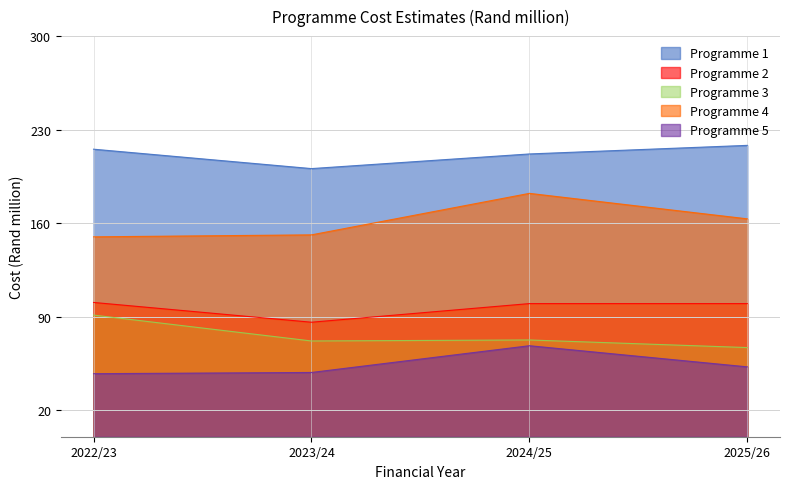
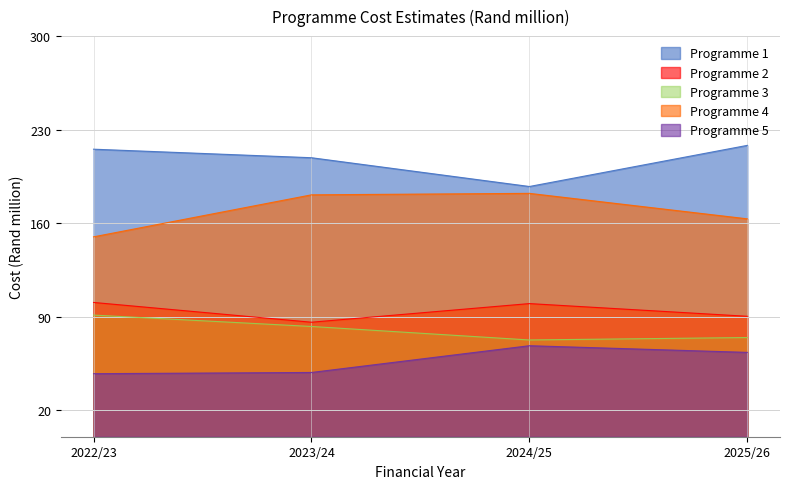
  {
    "Programme 1": {
      "2022/23": 215,
-     "2023/24": 201,
-     "2024/25": 212,
+     "2023/24": 209,
+     "2024/25": 187,
      "2025/26": 218
    },
    "Programme 2": {
      "2022/23": 101,
      "2023/24": 86,
      "2024/25": 100,
-     "2025/26": 100
+     "2025/26": 90
    },
    "Programme 3": {
      "2022/23": 91,
-     "2023/24": 72,
+     "2023/24": 83,
      "2024/25": 72,
-     "2025/26": 67
+     "2025/26": 74
    },
    "Programme 4": {
      "2022/23": 150,
-     "2023/24": 151,
+     "2023/24": 181,
      "2024/25": 182,
      "2025/26": 163
    },
    "Programme 5": {
      "2022/23": 47,
      "2023/24": 48,
      "2024/25": 68,
-     "2025/26": 52
+     "2025/26": 63
    }
  }
